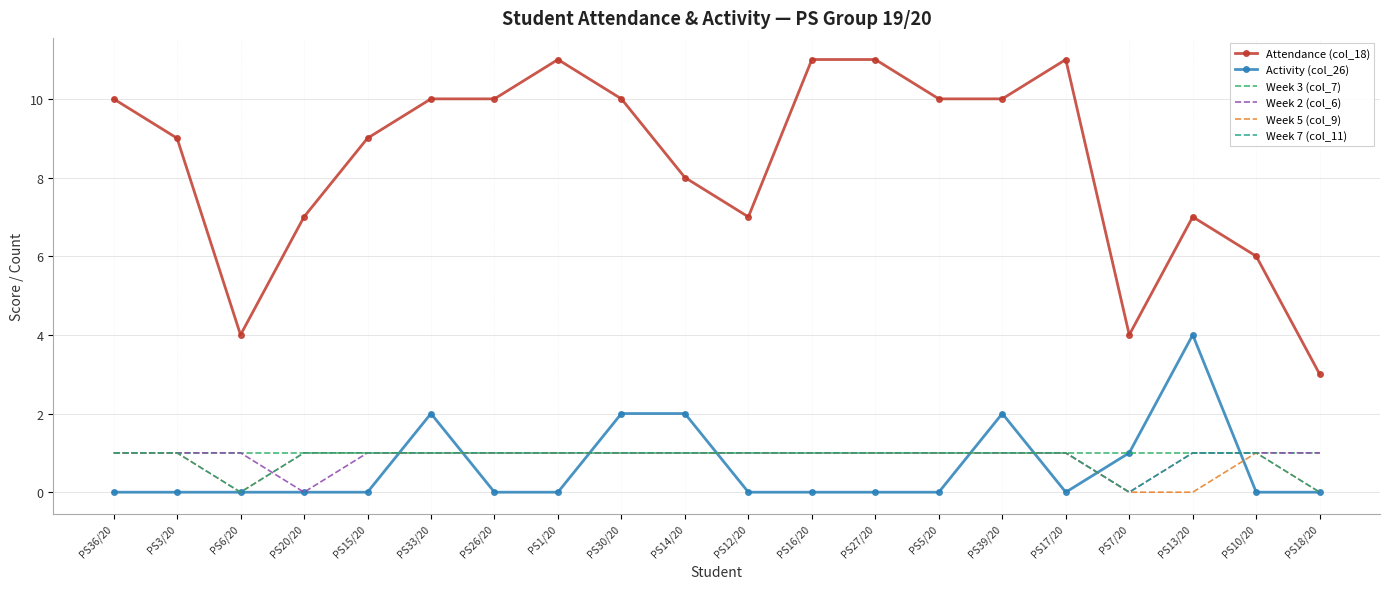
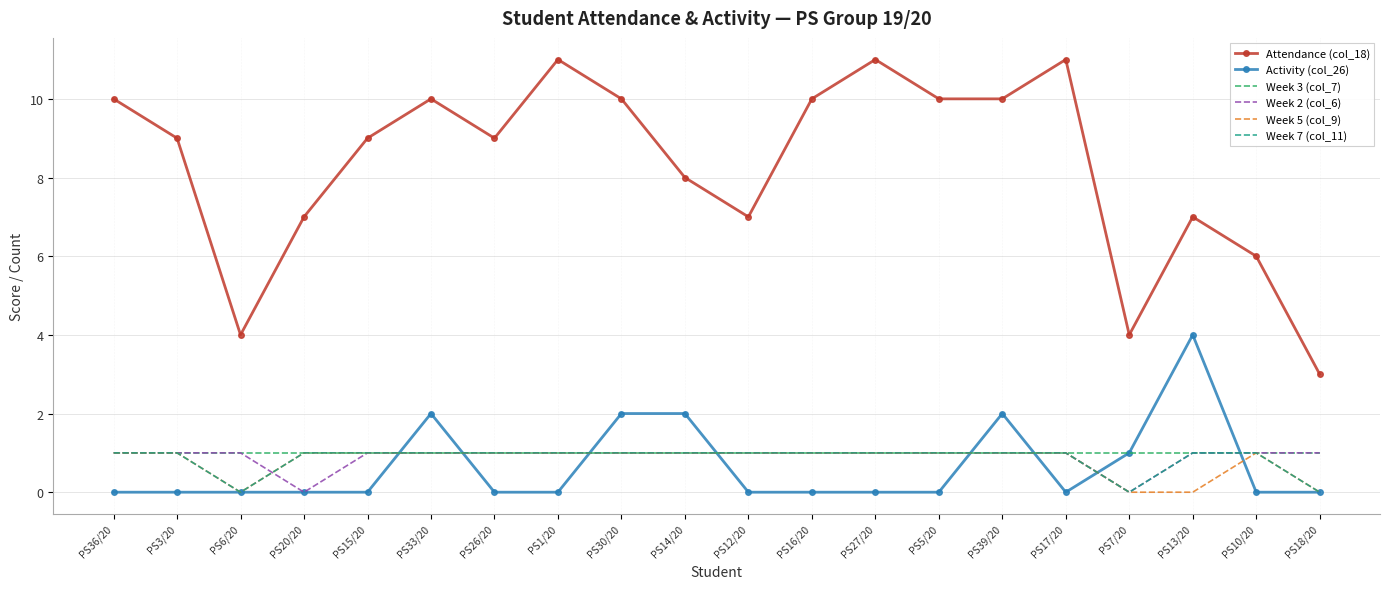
  {
    "Attendance (col_18)": {
      "PS36/20": 10,
      "PS3/20": 9,
      "PS6/20": 4,
      "PS20/20": 7,
      "PS15/20": 9,
      "PS33/20": 10,
-     "PS26/20": 10,
+     "PS26/20": 9,
      "PS1/20": 11,
      "PS30/20": 10,
      "PS14/20": 8,
      "PS12/20": 7,
-     "PS16/20": 11,
+     "PS16/20": 10,
      "PS27/20": 11,
      "PS5/20": 10,
      "PS39/20": 10,
      "PS17/20": 11,
      "PS7/20": 4,
      "PS13/20": 7,
      "PS10/20": 6,
      "PS18/20": 3
    },
    "Activity (col_26)": {
      "PS36/20": 0,
      "PS3/20": 0,
      "PS15/20": 0,
      "PS33/20": 2,
      "PS26/20": 0,
      "PS1/20": 0,
      "PS30/20": 2,
      "PS14/20": 2,
      "PS12/20": 0,
      "PS16/20": 0,
      "PS27/20": 0,
      "PS5/20": 0,
      "PS39/20": 2,
      "PS17/20": 0,
      "PS13/20": 4,
      "PS10/20": 0
    },
    "Week 5 (col_9)": {
      "PS13/20": 0
    }
  }
